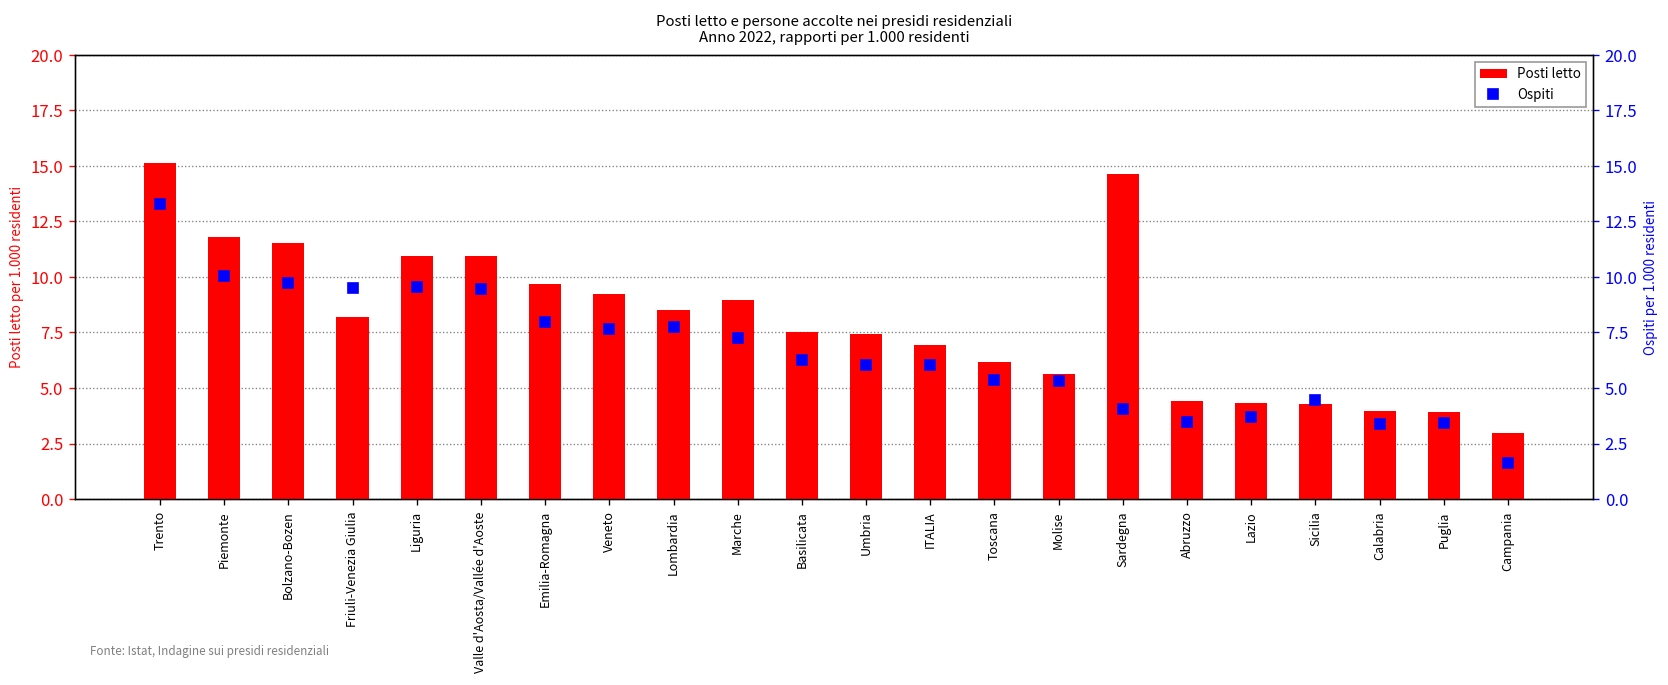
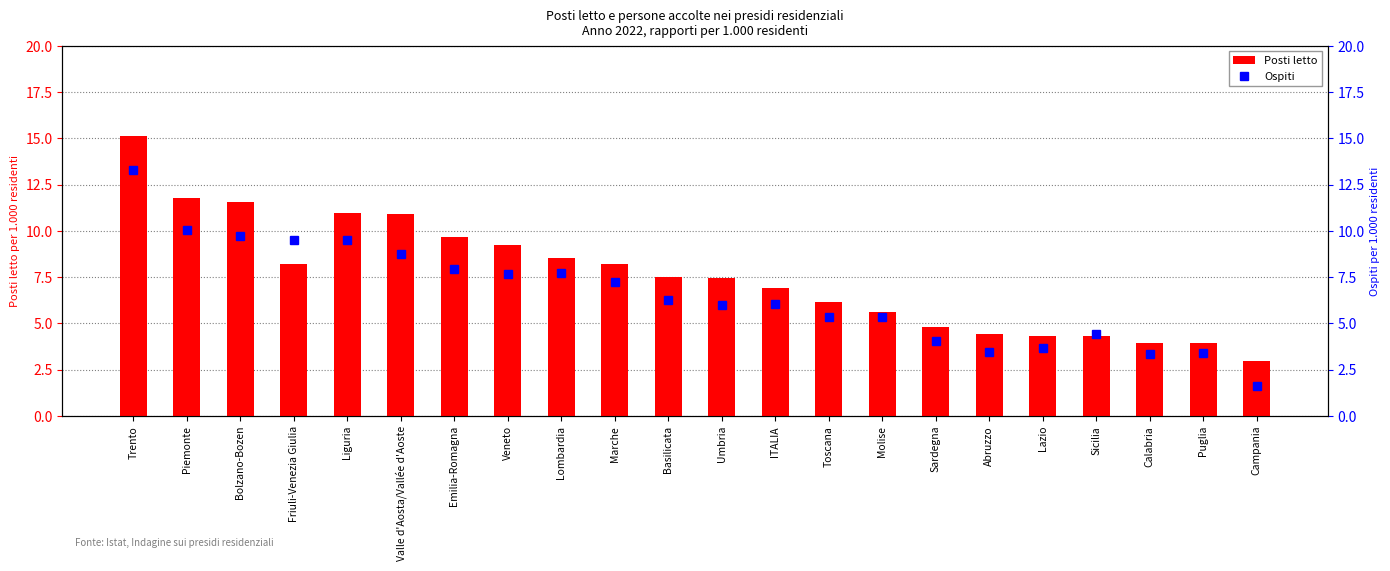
  {
    "Posti letto": {
      "Trento": 15.1,
      "Piemonte": 11.8,
      "Bolzano-Bozen": 11.5,
      "Friuli-Venezia Giulia": 8.2,
      "Liguria": 10.9,
      "Valle d'Aosta/Vallée d'Aoste": 10.9,
      "Emilia-Romagna": 9.7,
      "Veneto": 9.2,
      "Lombardia": 8.5,
-     "Marche": 8.9,
+     "Marche": 8.2,
      "Basilicata": 7.5,
      "Umbria": 7.5,
      "ITALIA": 6.9,
      "Toscana": 6.2,
      "Molise": 5.6,
-     "Sardegna": 14.7,
+     "Sardegna": 4.8,
      "Abruzzo": 4.4,
      "Lazio": 4.3,
      "Sicilia": 4.3,
      "Calabria": 4.0,
      "Puglia": 3.9,
      "Campania": 3.0
    },
    "Ospiti": {
      "Trento": 13.3,
      "Piemonte": 10.0,
      "Bolzano-Bozen": 9.7,
      "Friuli-Venezia Giulia": 9.5,
      "Liguria": 9.5,
-     "Valle d'Aosta/Vallée d'Aoste": 9.4,
+     "Valle d'Aosta/Vallée d'Aoste": 8.7,
      "Emilia-Romagna": 8.0,
      "Veneto": 7.7,
      "Lombardia": 7.7,
      "Marche": 7.3,
      "Basilicata": 6.3,
      "Umbria": 6.0,
      "ITALIA": 6.0,
      "Toscana": 5.4,
      "Molise": 5.3,
      "Sardegna": 4.1,
      "Abruzzo": 3.5,
      "Lazio": 3.7,
      "Sicilia": 4.4,
      "Calabria": 3.4,
      "Puglia": 3.4,
      "Campania": 1.6
    }
  }
